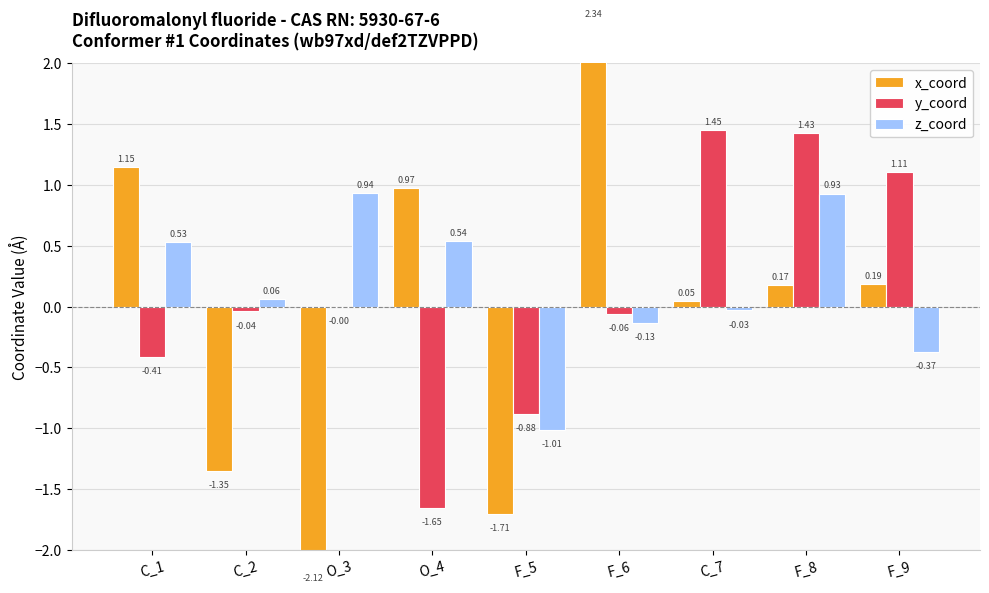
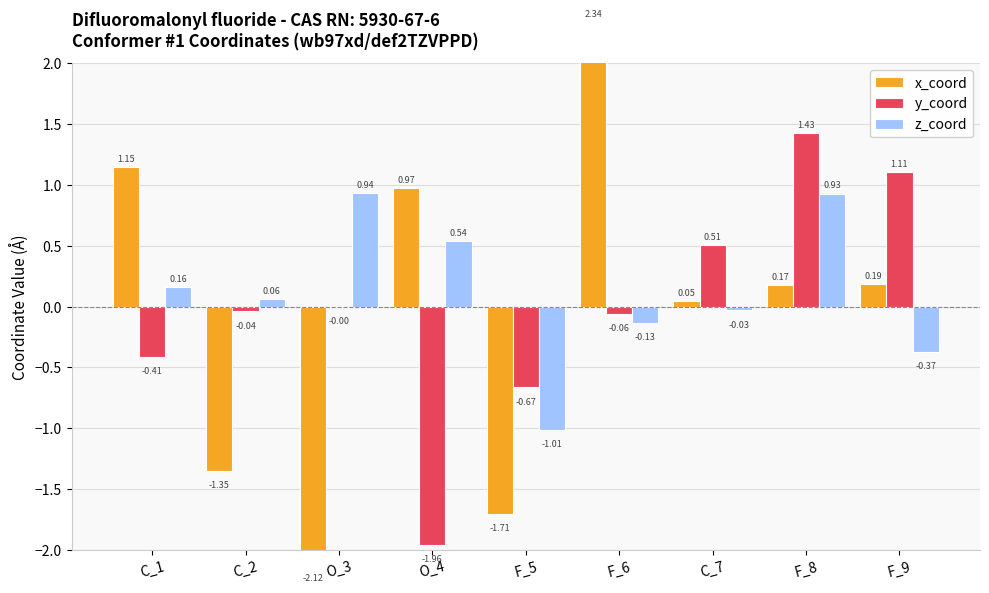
  {
    "x_coord": {
      "C_1": 1.15,
      "C_2": -1.35,
      "O_4": 0.97,
      "F_5": -1.71,
      "C_7": 0.05,
      "F_8": 0.17,
      "F_9": 0.19
    },
    "y_coord": {
      "C_1": -0.41,
      "C_2": -0.04,
      "O_3": -0.00,
-     "O_4": -1.65,
-     "F_5": -0.88,
+     "O_4": -1.96,
+     "F_5": -0.67,
      "F_6": -0.06,
-     "C_7": 1.45,
+     "C_7": 0.51,
      "F_8": 1.43,
      "F_9": 1.11
    },
    "z_coord": {
-     "C_1": 0.53,
+     "C_1": 0.16,
      "C_2": 0.06,
      "O_3": 0.94,
      "O_4": 0.54,
      "F_5": -1.01,
      "F_6": -0.13,
      "C_7": -0.03,
      "F_8": 0.93,
      "F_9": -0.37
    }
  }
